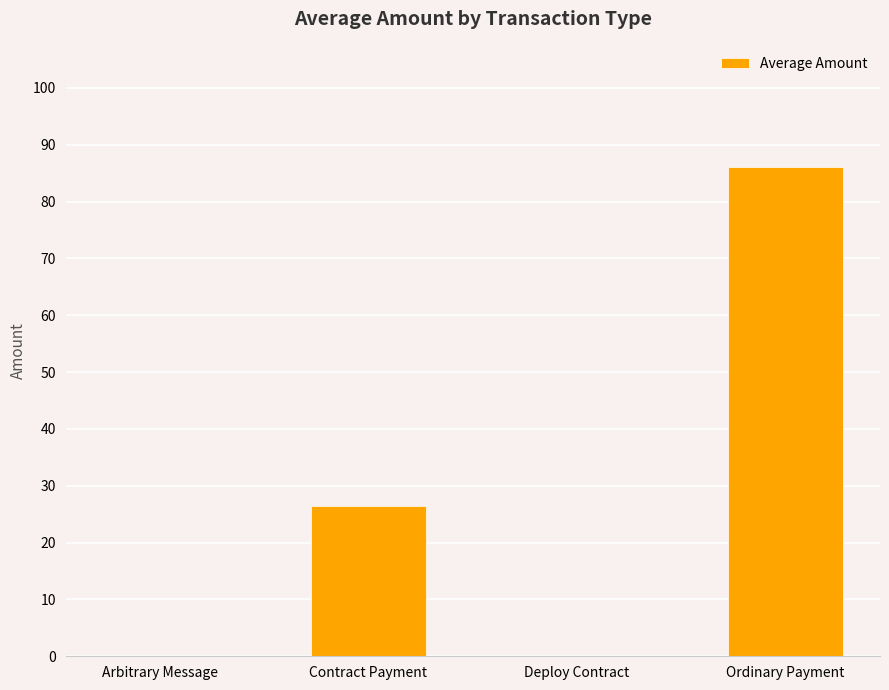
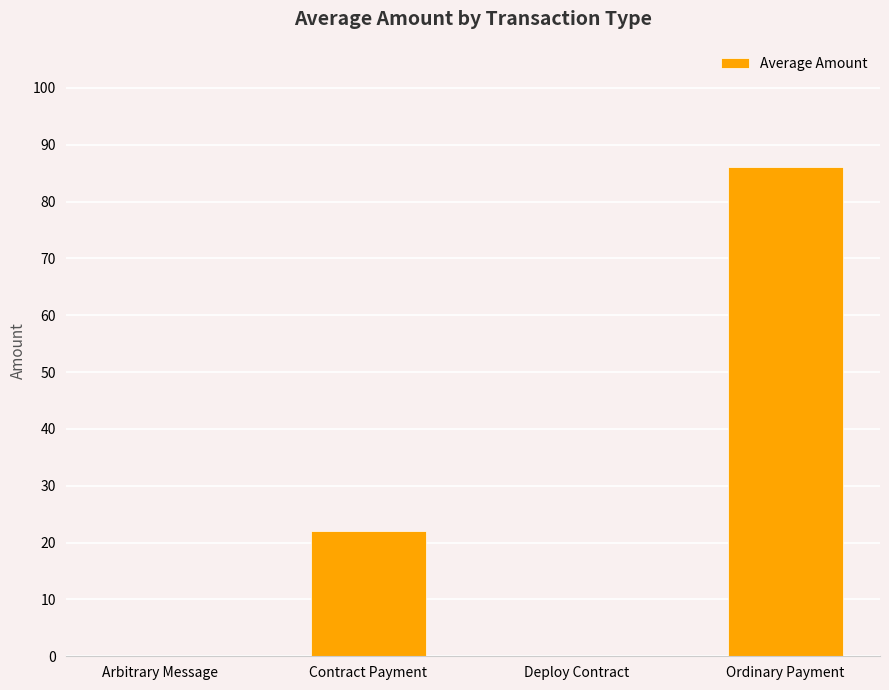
  {
    "Arbitrary Message": 0,
-   "Contract Payment": 26,
+   "Contract Payment": 22,
    "Deploy Contract": 0,
    "Ordinary Payment": 86
  }
